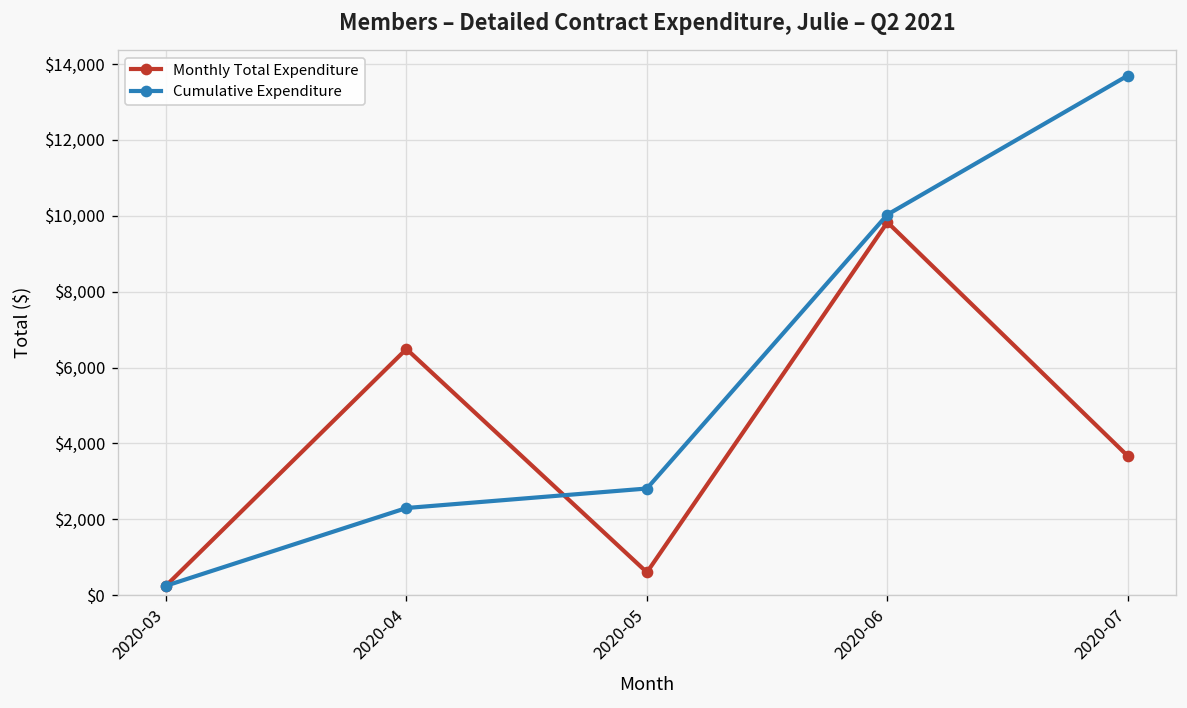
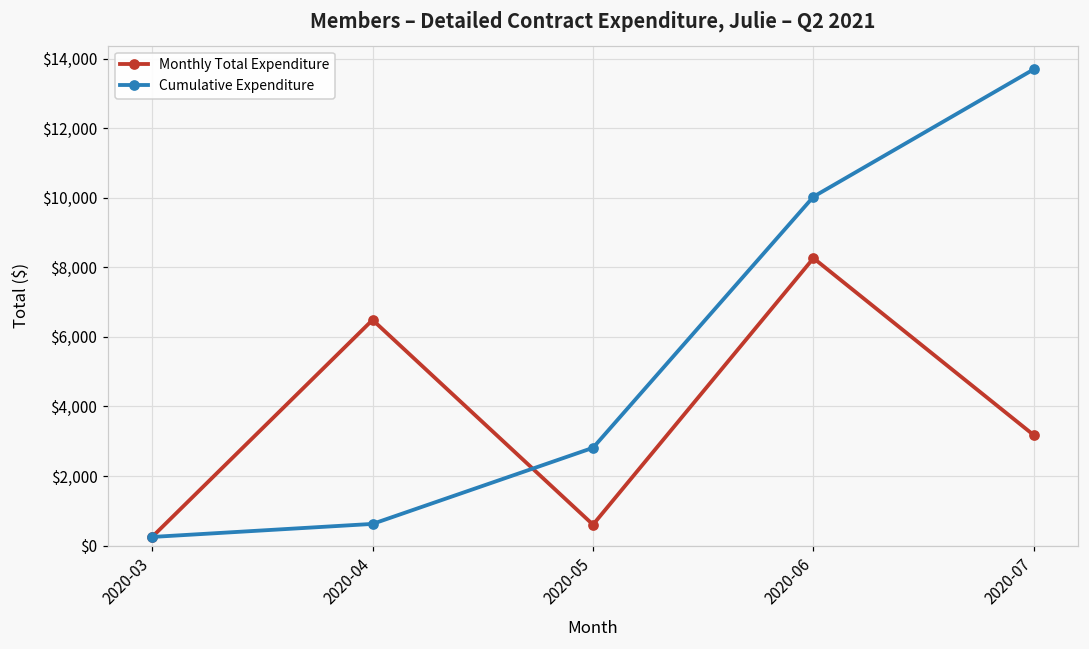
  {
    "Monthly Total Expenditure": {
      "2020-04": "$6,500",
      "2020-05": "$600",
-     "2020-06": "$9,800",
-     "2020-07": "$3,700"
+     "2020-06": "$8,300",
+     "2020-07": "$3,200"
    },
    "Cumulative Expenditure": {
-     "2020-04": "$2,300",
+     "2020-04": "$600",
      "2020-05": "$2,800",
      "2020-06": "$10,000",
      "2020-07": "$13,700"
    }
  }
